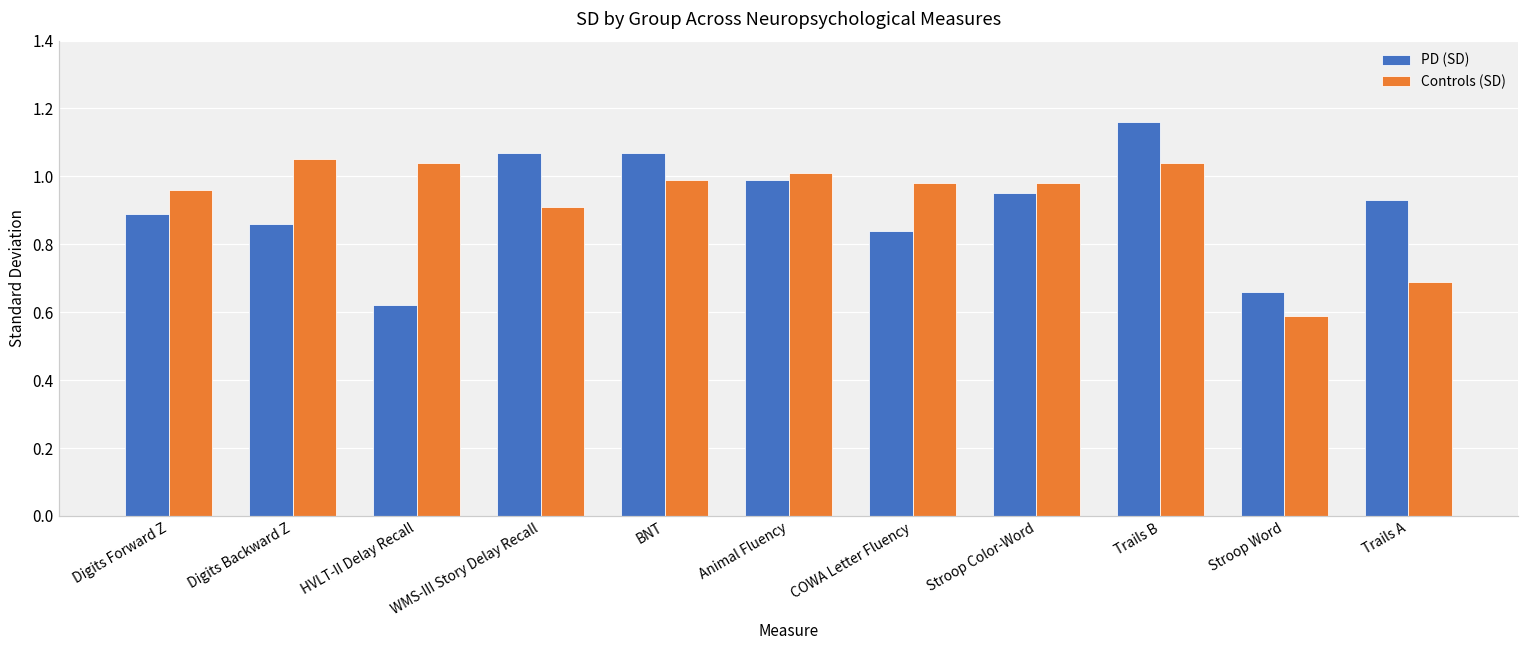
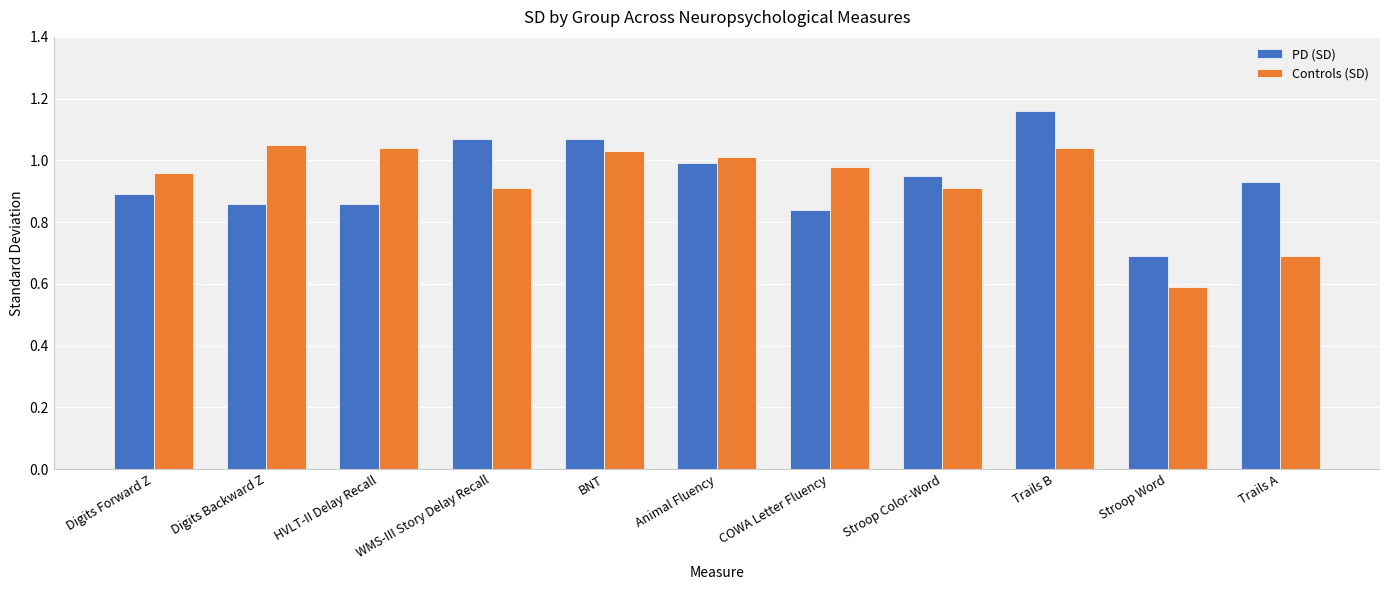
  {
    "PD (SD)": {
      "Digits Forward Z": 0.89,
      "Digits Backward Z": 0.86,
-     "HVLT-II Delay Recall": 0.62,
+     "HVLT-II Delay Recall": 0.86,
      "WMS-III Story Delay Recall": 1.07,
      "BNT": 1.07,
      "Animal Fluency": 0.99,
      "COWA Letter Fluency": 0.84,
      "Stroop Color-Word": 0.95,
      "Trails B": 1.16,
-     "Stroop Word": 0.66,
+     "Stroop Word": 0.69,
      "Trails A": 0.93
    },
    "Controls (SD)": {
      "Digits Forward Z": 0.96,
      "Digits Backward Z": 1.05,
      "HVLT-II Delay Recall": 1.04,
      "WMS-III Story Delay Recall": 0.91,
-     "BNT": 0.99,
+     "BNT": 1.03,
      "Animal Fluency": 1.01,
      "COWA Letter Fluency": 0.98,
-     "Stroop Color-Word": 0.98,
+     "Stroop Color-Word": 0.91,
      "Trails B": 1.04,
      "Stroop Word": 0.59,
      "Trails A": 0.69
    }
  }
